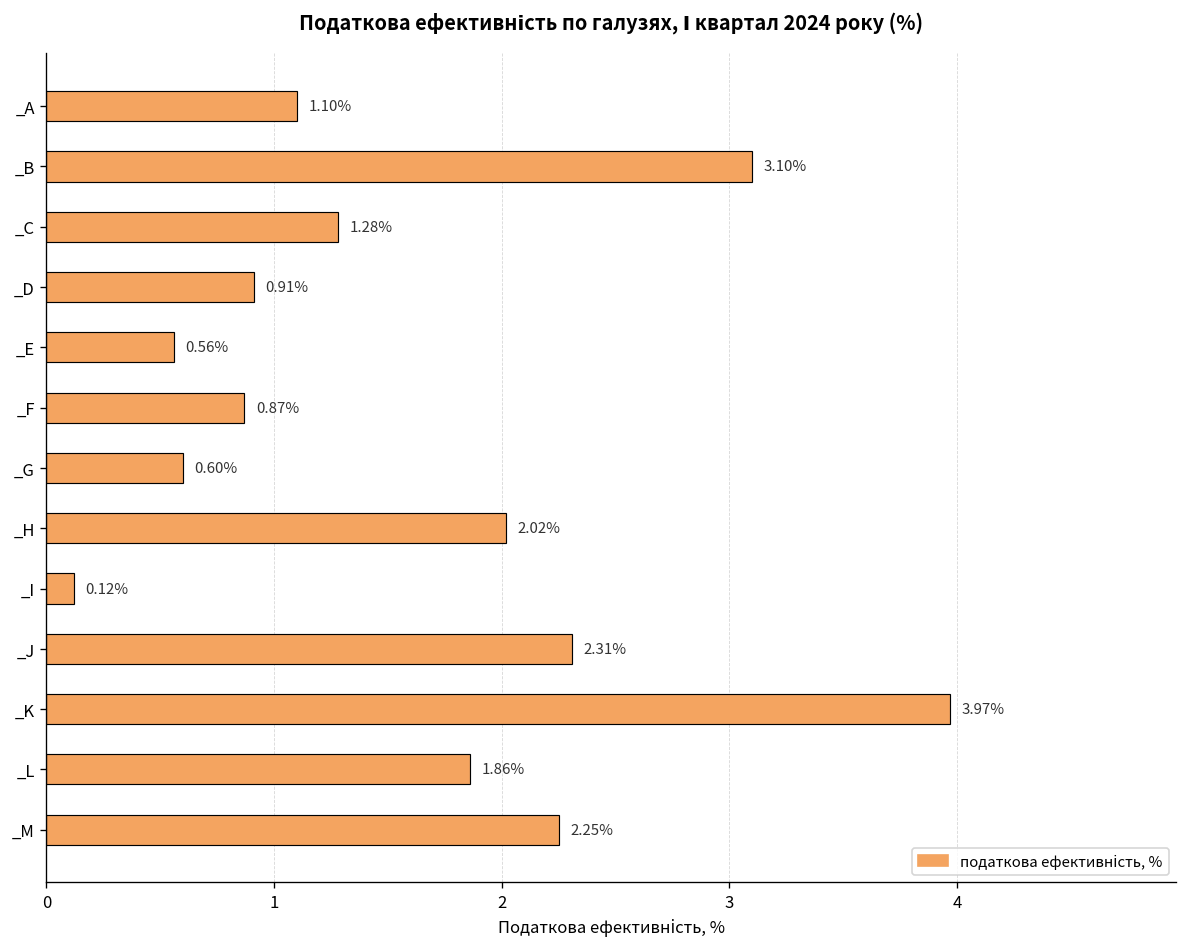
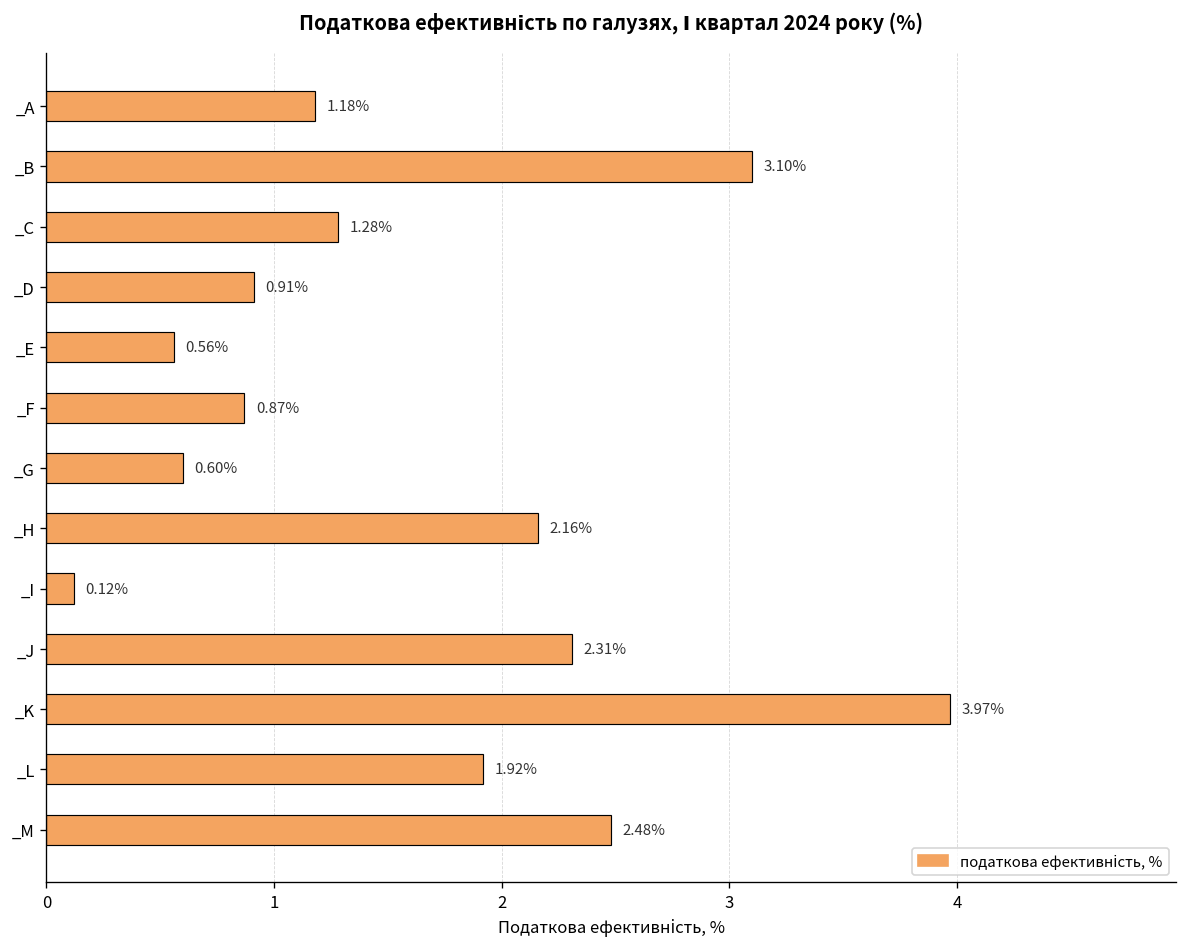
  {
-   "_A": "1.10%",
+   "_A": "1.18%",
    "_B": "3.10%",
    "_C": "1.28%",
    "_D": "0.91%",
    "_E": "0.56%",
    "_F": "0.87%",
    "_G": "0.60%",
-   "_H": "2.02%",
+   "_H": "2.16%",
    "_I": "0.12%",
    "_J": "2.31%",
    "_K": "3.97%",
-   "_L": "1.86%",
-   "_M": "2.25%"
+   "_L": "1.92%",
+   "_M": "2.48%"
  }
